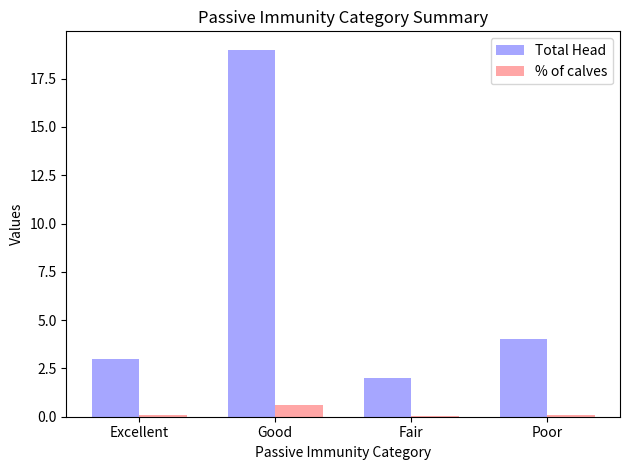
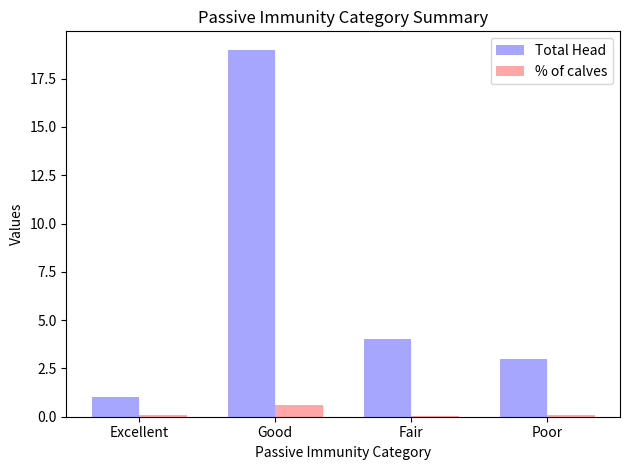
  {
    "Total Head": {
-     "Excellent": 3,
+     "Excellent": 1,
      "Good": 19,
-     "Fair": 2,
-     "Poor": 4
+     "Fair": 4,
+     "Poor": 3
    },
    "% of calves": {
      "Good": 0.6
    }
  }
